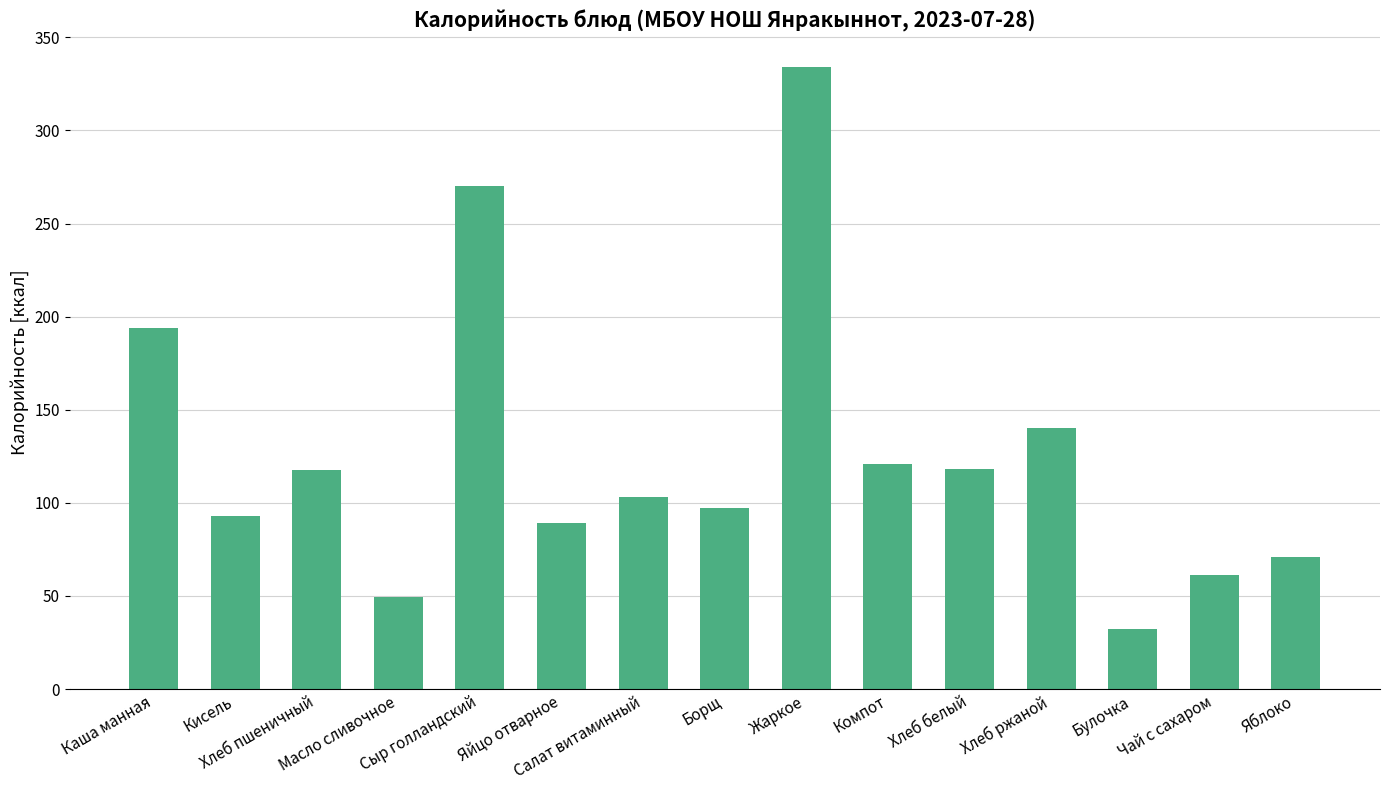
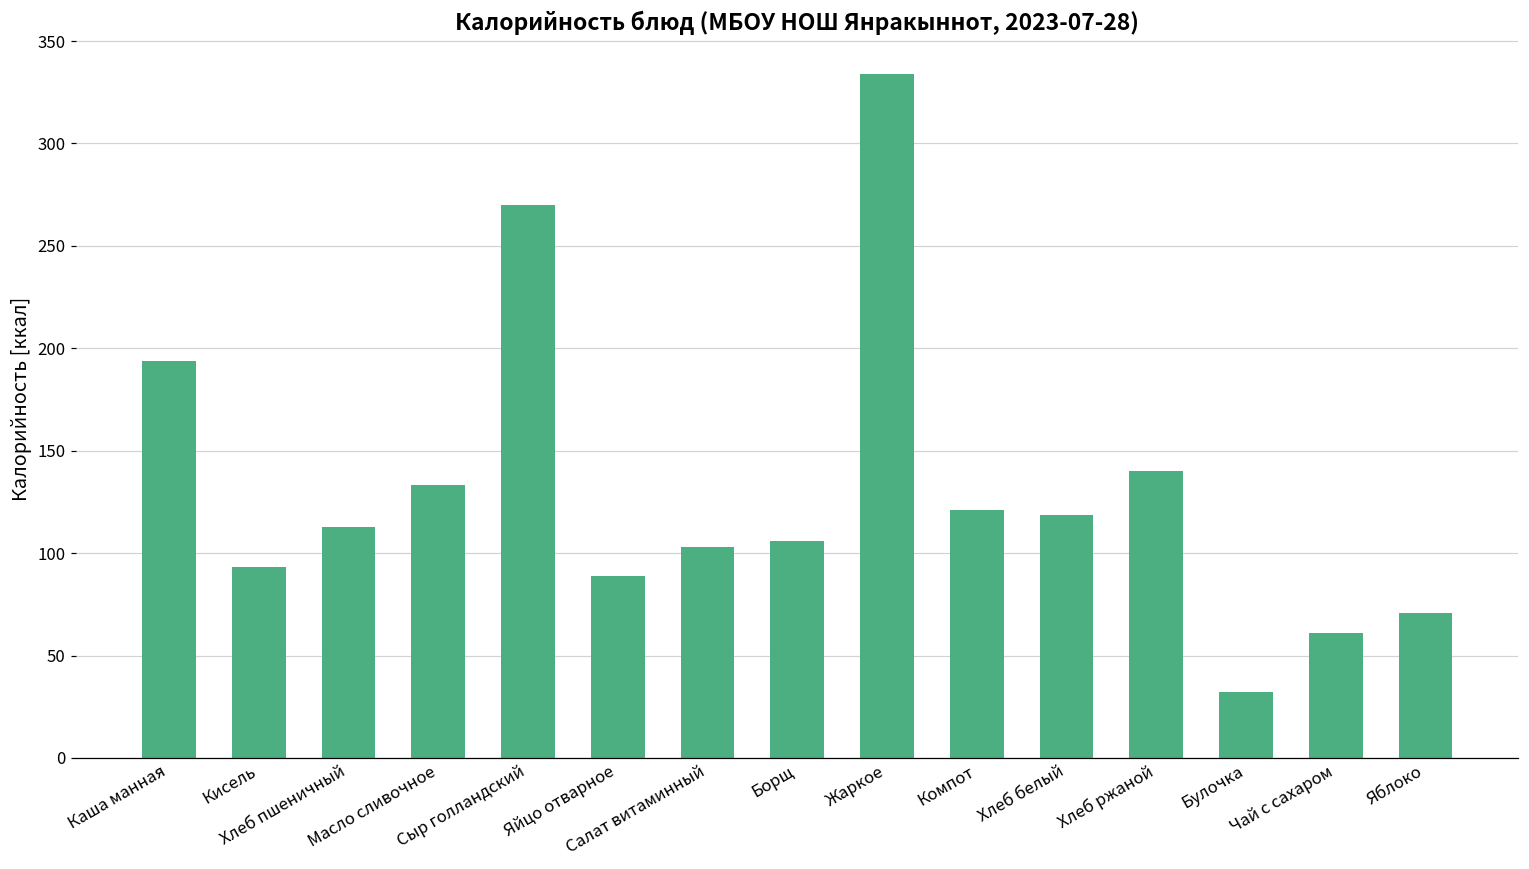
  {
    "Каша манная": 194,
    "Кисель": 93,
-   "Хлеб пшеничный": 118,
-   "Масло сливочное": 50,
+   "Хлеб пшеничный": 113,
+   "Масло сливочное": 133,
    "Сыр голландский": 270,
    "Яйцо отварное": 89,
    "Салат витаминный": 103,
-   "Борщ": 97,
+   "Борщ": 106,
    "Жаркое": 334,
    "Компот": 121,
    "Хлеб белый": 118,
    "Хлеб ржаной": 140,
    "Булочка": 32,
    "Чай с сахаром": 61,
    "Яблоко": 71
  }
